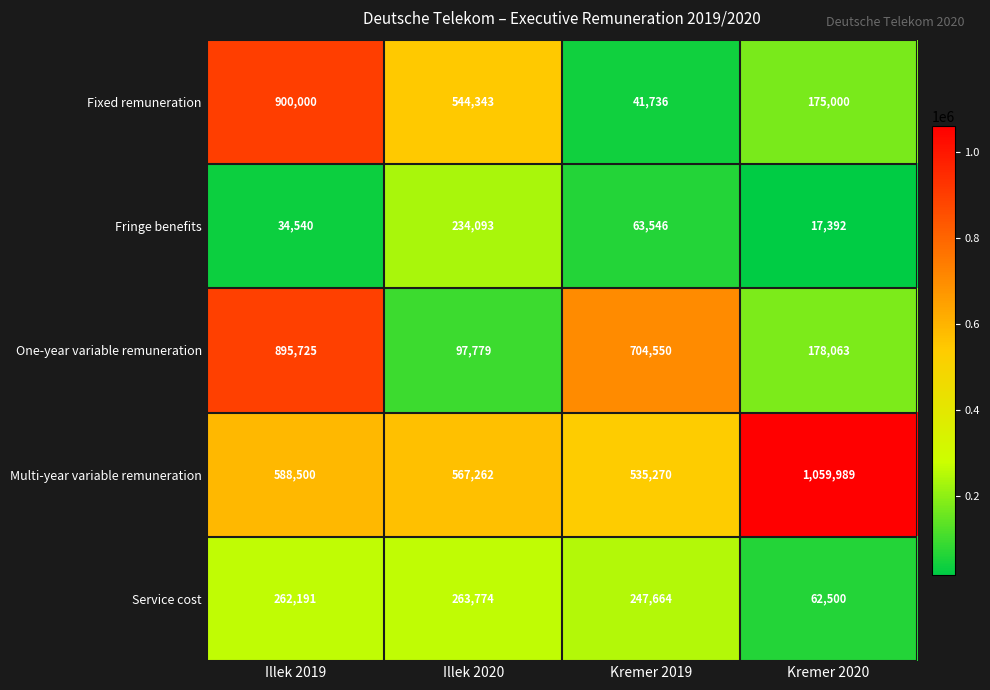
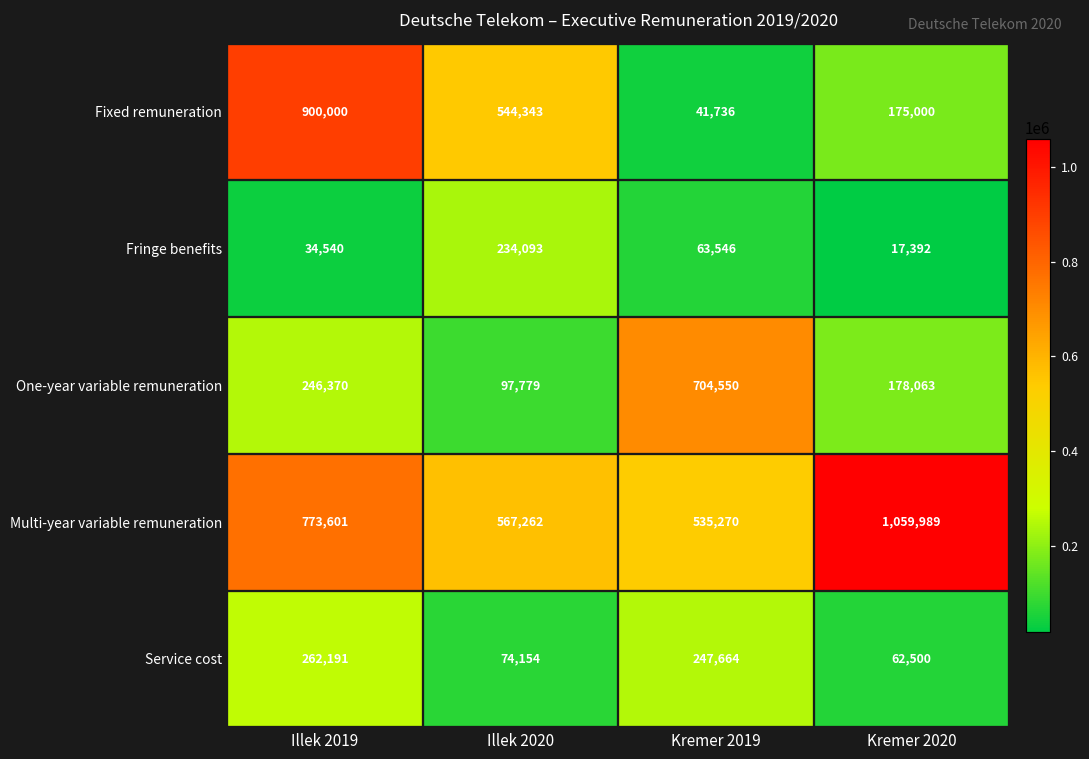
  {
    "Fixed remuneration": {
      "Illek 2019": "900,000",
      "Illek 2020": "544,343",
      "Kremer 2019": "41,736",
      "Kremer 2020": "175,000"
    },
    "Fringe benefits": {
      "Illek 2019": "34,540",
      "Illek 2020": "234,093",
      "Kremer 2019": "63,546",
      "Kremer 2020": "17,392"
    },
    "One-year variable remuneration": {
-     "Illek 2019": "895,725",
+     "Illek 2019": "246,370",
      "Illek 2020": "97,779",
      "Kremer 2019": "704,550",
      "Kremer 2020": "178,063"
    },
    "Multi-year variable remuneration": {
-     "Illek 2019": "588,500",
+     "Illek 2019": "773,601",
      "Illek 2020": "567,262",
      "Kremer 2019": "535,270",
      "Kremer 2020": "1,059,989"
    },
    "Service cost": {
      "Illek 2019": "262,191",
-     "Illek 2020": "263,774",
+     "Illek 2020": "74,154",
      "Kremer 2019": "247,664",
      "Kremer 2020": "62,500"
    }
  }
